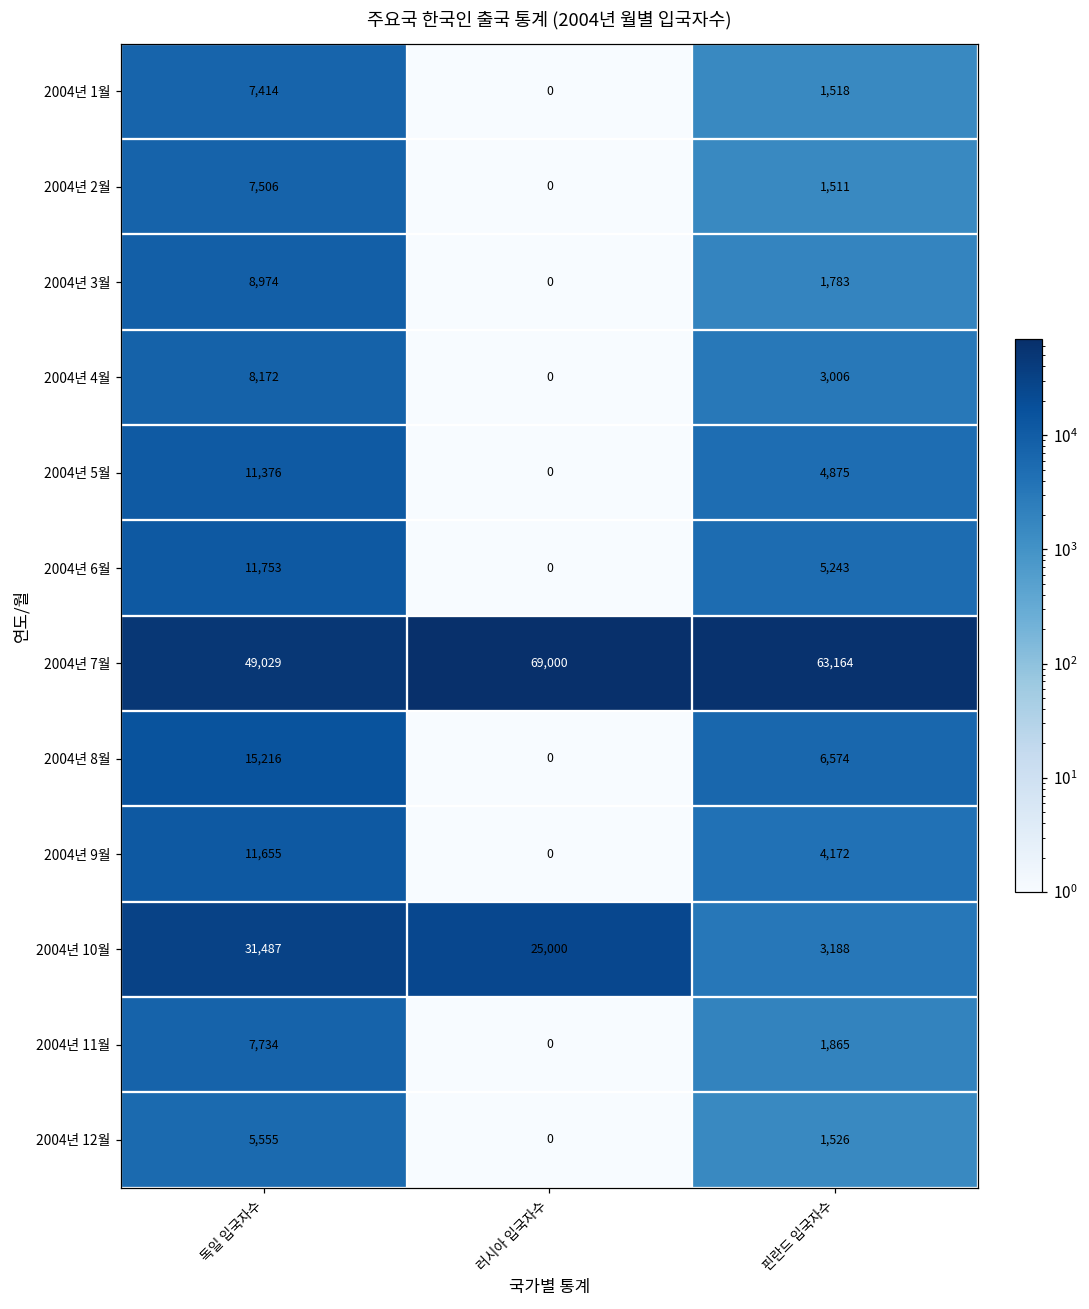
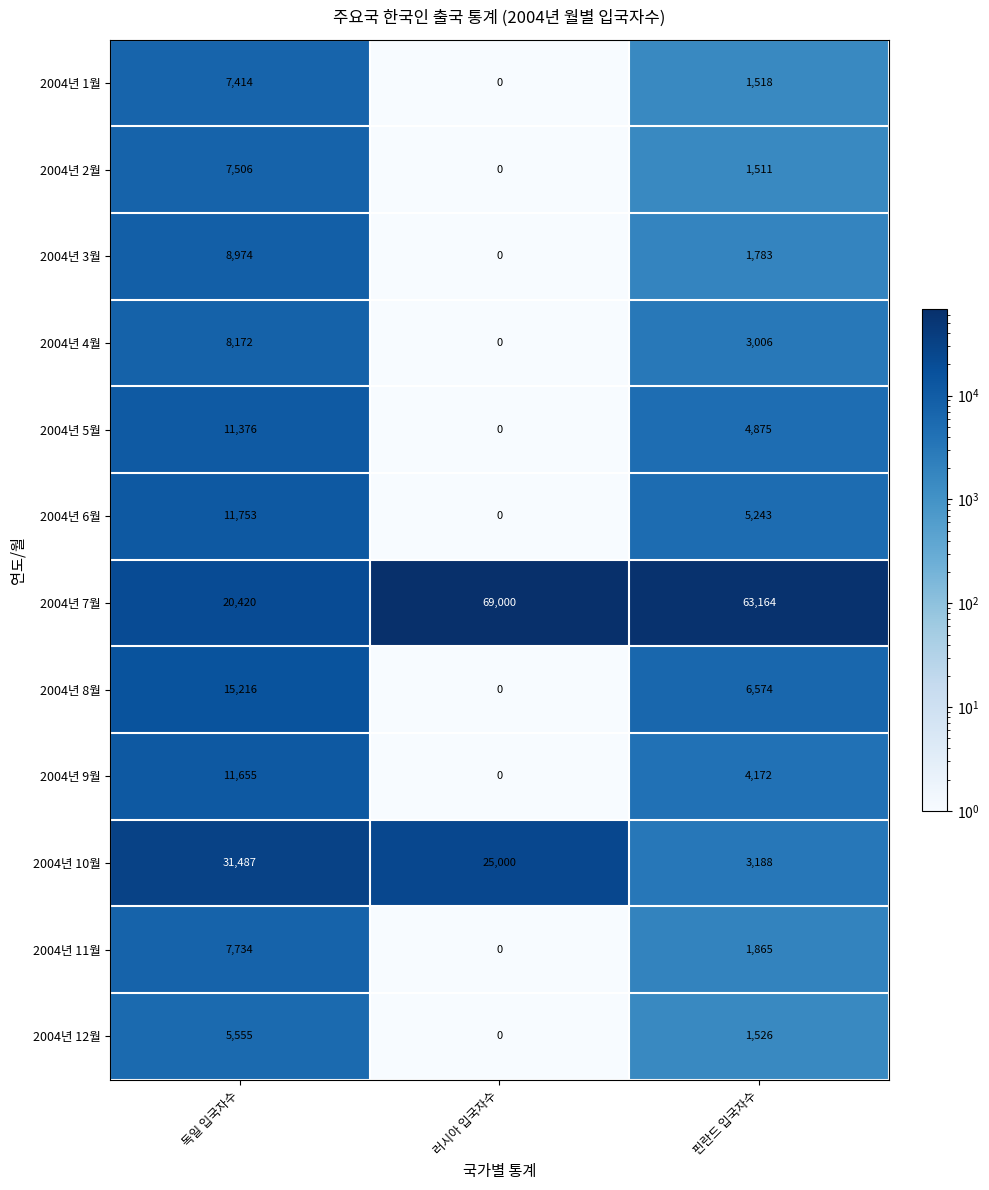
  {
    "2004년 1월": {
      "독일 입국자수": "7,414",
      "러시아 입국자수": "0",
      "핀란드 입국자수": "1,518"
    },
    "2004년 2월": {
      "독일 입국자수": "7,506",
      "러시아 입국자수": "0",
      "핀란드 입국자수": "1,511"
    },
    "2004년 3월": {
      "독일 입국자수": "8,974",
      "러시아 입국자수": "0",
      "핀란드 입국자수": "1,783"
    },
    "2004년 4월": {
      "독일 입국자수": "8,172",
      "러시아 입국자수": "0",
      "핀란드 입국자수": "3,006"
    },
    "2004년 5월": {
      "독일 입국자수": "11,376",
      "러시아 입국자수": "0",
      "핀란드 입국자수": "4,875"
    },
    "2004년 6월": {
      "독일 입국자수": "11,753",
      "러시아 입국자수": "0",
      "핀란드 입국자수": "5,243"
    },
    "2004년 7월": {
-     "독일 입국자수": "49,029",
+     "독일 입국자수": "20,420",
      "러시아 입국자수": "69,000",
      "핀란드 입국자수": "63,164"
    },
    "2004년 8월": {
      "독일 입국자수": "15,216",
      "러시아 입국자수": "0",
      "핀란드 입국자수": "6,574"
    },
    "2004년 9월": {
      "독일 입국자수": "11,655",
      "러시아 입국자수": "0",
      "핀란드 입국자수": "4,172"
    },
    "2004년 10월": {
      "독일 입국자수": "31,487",
      "러시아 입국자수": "25,000",
      "핀란드 입국자수": "3,188"
    },
    "2004년 11월": {
      "독일 입국자수": "7,734",
      "러시아 입국자수": "0",
      "핀란드 입국자수": "1,865"
    },
    "2004년 12월": {
      "독일 입국자수": "5,555",
      "러시아 입국자수": "0",
      "핀란드 입국자수": "1,526"
    }
  }
